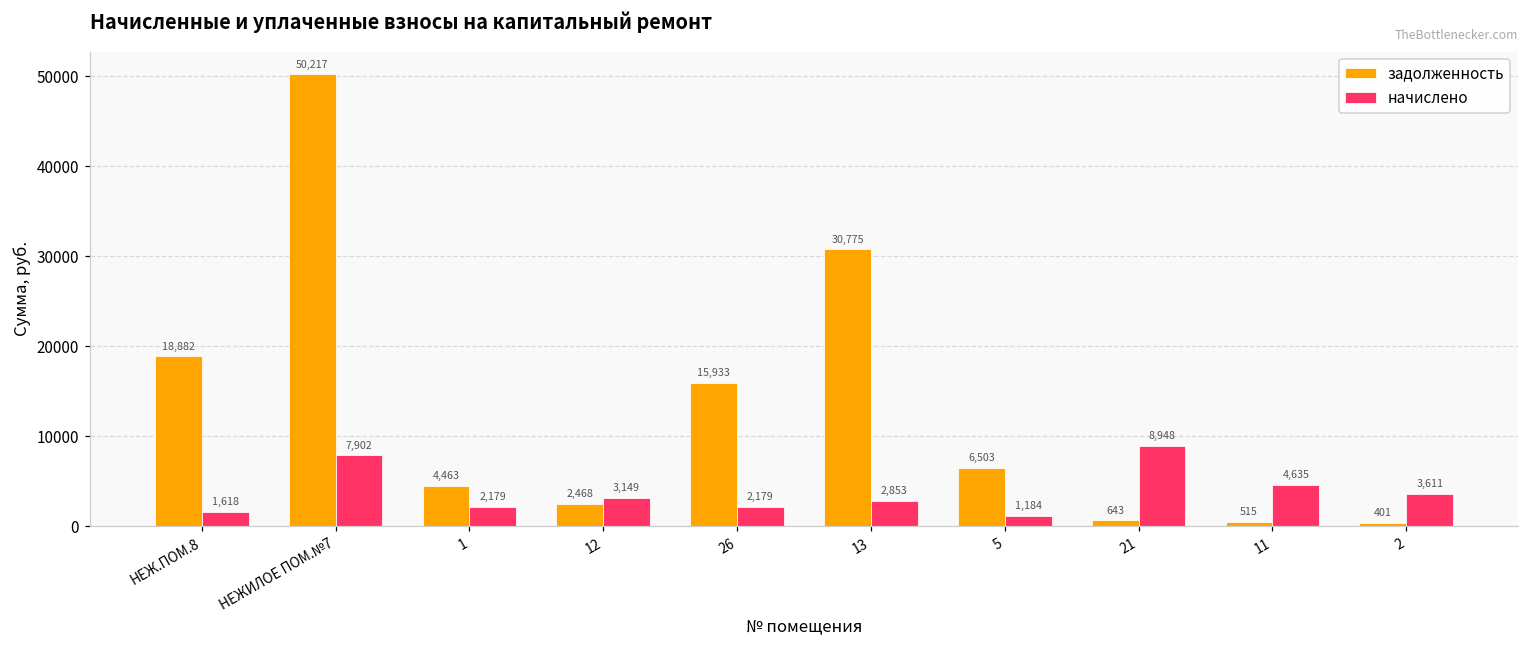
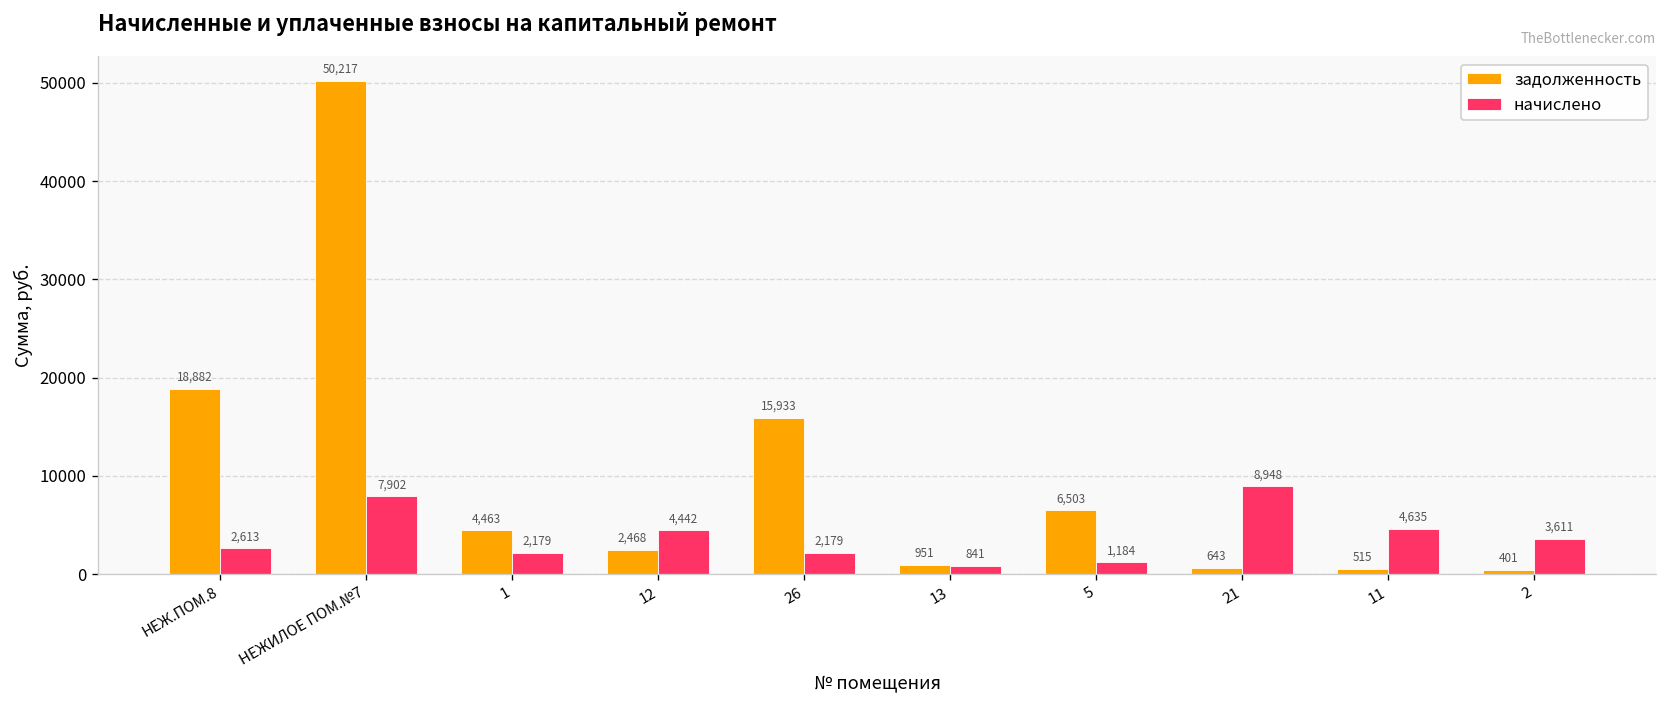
  {
    "задолженность": {
      "НЕЖ.ПОМ.8": "18,882",
      "НЕЖИЛОЕ ПОМ.№7": "50,217",
      "1": "4,463",
      "12": "2,468",
      "26": "15,933",
-     "13": "30,775",
+     "13": "951",
      "5": "6,503",
      "21": "643",
      "11": "515",
      "2": "401"
    },
    "начислено": {
-     "НЕЖ.ПОМ.8": "1,618",
+     "НЕЖ.ПОМ.8": "2,613",
      "НЕЖИЛОЕ ПОМ.№7": "7,902",
      "1": "2,179",
-     "12": "3,149",
+     "12": "4,442",
      "26": "2,179",
-     "13": "2,853",
+     "13": "841",
      "5": "1,184",
      "21": "8,948",
      "11": "4,635",
      "2": "3,611"
    }
  }
